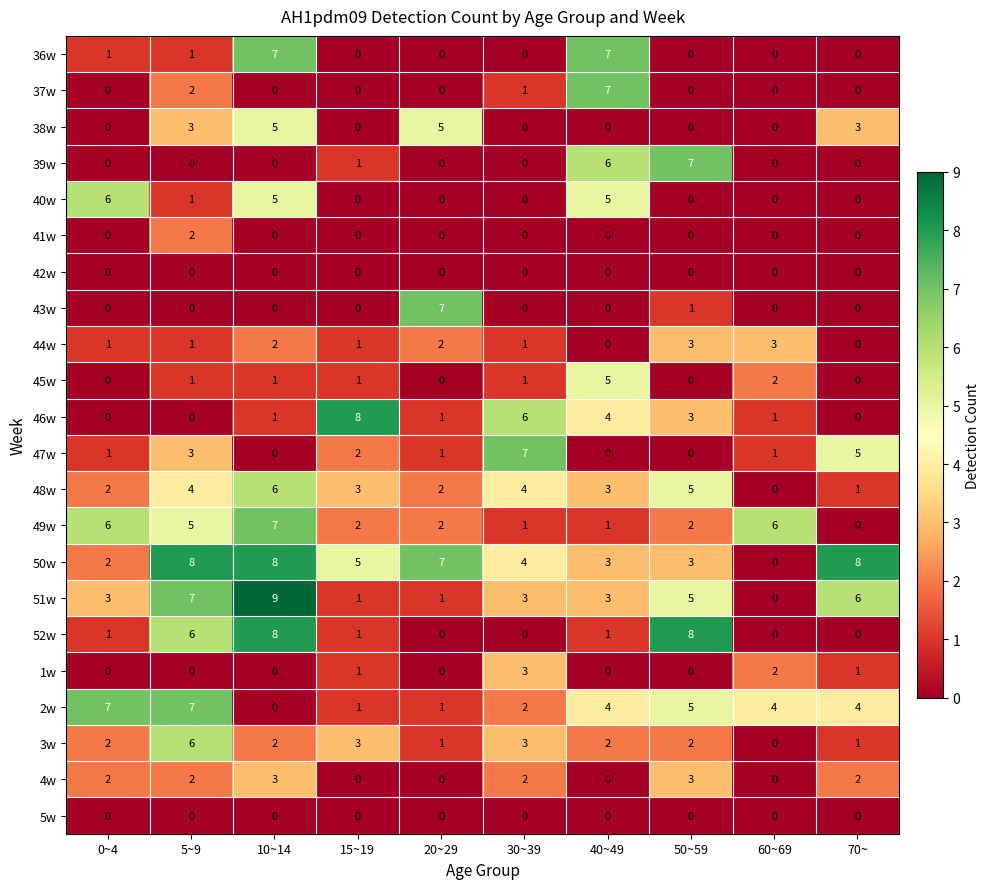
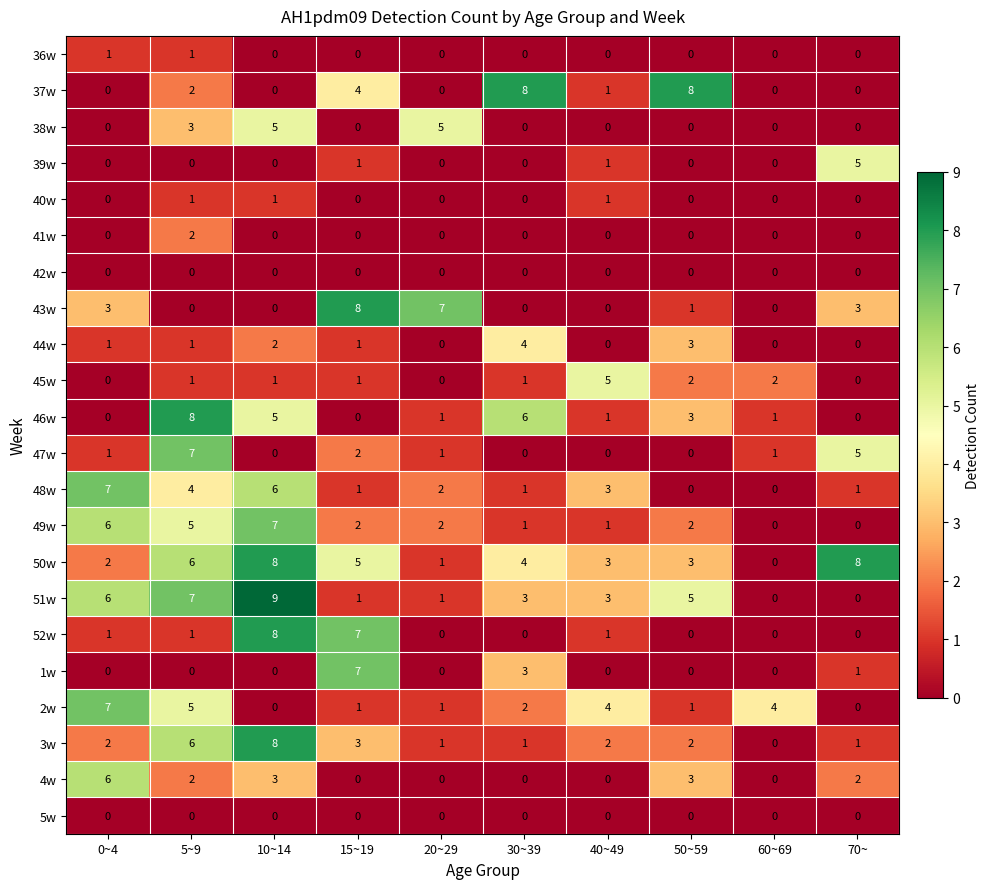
  {
    "36w": {
      "0~4": 1,
      "5~9": 1,
-     "10~14": 7,
+     "10~14": 0,
      "15~19": 0,
      "20~29": 0,
      "30~39": 0,
-     "40~49": 7,
+     "40~49": 0,
      "50~59": 0,
      "60~69": 0,
      "70~": 0
    },
    "37w": {
      "0~4": 0,
      "5~9": 2,
      "10~14": 0,
-     "15~19": 0,
+     "15~19": 4,
      "20~29": 0,
-     "30~39": 1,
-     "40~49": 7,
-     "50~59": 0,
+     "30~39": 8,
+     "40~49": 1,
+     "50~59": 8,
      "60~69": 0,
      "70~": 0
    },
    "38w": {
      "0~4": 0,
      "5~9": 3,
      "10~14": 5,
      "15~19": 0,
      "20~29": 5,
      "30~39": 0,
      "40~49": 0,
      "50~59": 0,
      "60~69": 0,
-     "70~": 3
+     "70~": 0
    },
    "39w": {
      "0~4": 0,
      "5~9": 0,
      "10~14": 0,
      "15~19": 1,
      "20~29": 0,
      "30~39": 0,
-     "40~49": 6,
-     "50~59": 7,
+     "40~49": 1,
+     "50~59": 0,
      "60~69": 0,
-     "70~": 0
+     "70~": 5
    },
    "40w": {
-     "0~4": 6,
+     "0~4": 0,
      "5~9": 1,
-     "10~14": 5,
+     "10~14": 1,
      "15~19": 0,
      "20~29": 0,
      "30~39": 0,
-     "40~49": 5,
+     "40~49": 1,
      "50~59": 0,
      "60~69": 0,
      "70~": 0
    },
    "43w": {
-     "0~4": 0,
+     "0~4": 3,
      "5~9": 0,
      "10~14": 0,
-     "15~19": 0,
+     "15~19": 8,
      "20~29": 7,
      "30~39": 0,
      "40~49": 0,
      "50~59": 1,
      "60~69": 0,
-     "70~": 0
+     "70~": 3
    },
    "44w": {
      "0~4": 1,
      "5~9": 1,
      "10~14": 2,
      "15~19": 1,
-     "20~29": 2,
-     "30~39": 1,
+     "20~29": 0,
+     "30~39": 4,
      "40~49": 0,
      "50~59": 3,
-     "60~69": 3,
+     "60~69": 0,
      "70~": 0
    },
    "45w": {
      "0~4": 0,
      "5~9": 1,
      "10~14": 1,
      "15~19": 1,
      "20~29": 0,
      "30~39": 1,
      "40~49": 5,
-     "50~59": 0,
+     "50~59": 2,
      "60~69": 2,
      "70~": 0
    },
    "46w": {
      "0~4": 0,
-     "5~9": 0,
-     "10~14": 1,
-     "15~19": 8,
+     "5~9": 8,
+     "10~14": 5,
+     "15~19": 0,
      "20~29": 1,
      "30~39": 6,
-     "40~49": 4,
+     "40~49": 1,
      "50~59": 3,
      "60~69": 1,
      "70~": 0
    },
    "47w": {
      "0~4": 1,
-     "5~9": 3,
+     "5~9": 7,
      "10~14": 0,
      "15~19": 2,
      "20~29": 1,
-     "30~39": 7,
+     "30~39": 0,
      "40~49": 0,
      "50~59": 0,
      "60~69": 1,
      "70~": 5
    },
    "48w": {
-     "0~4": 2,
+     "0~4": 7,
      "5~9": 4,
      "10~14": 6,
-     "15~19": 3,
+     "15~19": 1,
      "20~29": 2,
-     "30~39": 4,
+     "30~39": 1,
      "40~49": 3,
-     "50~59": 5,
+     "50~59": 0,
      "60~69": 0,
      "70~": 1
    },
    "49w": {
      "0~4": 6,
      "5~9": 5,
      "10~14": 7,
      "15~19": 2,
      "20~29": 2,
      "30~39": 1,
      "40~49": 1,
      "50~59": 2,
-     "60~69": 6,
+     "60~69": 0,
      "70~": 0
    },
    "50w": {
      "0~4": 2,
-     "5~9": 8,
+     "5~9": 6,
      "10~14": 8,
      "15~19": 5,
-     "20~29": 7,
+     "20~29": 1,
      "30~39": 4,
      "40~49": 3,
      "50~59": 3,
      "60~69": 0,
      "70~": 8
    },
    "51w": {
-     "0~4": 3,
+     "0~4": 6,
      "5~9": 7,
      "10~14": 9,
      "15~19": 1,
      "20~29": 1,
      "30~39": 3,
      "40~49": 3,
      "50~59": 5,
      "60~69": 0,
-     "70~": 6
+     "70~": 0
    },
    "52w": {
      "0~4": 1,
-     "5~9": 6,
+     "5~9": 1,
      "10~14": 8,
-     "15~19": 1,
+     "15~19": 7,
      "20~29": 0,
      "30~39": 0,
      "40~49": 1,
-     "50~59": 8,
+     "50~59": 0,
      "60~69": 0,
      "70~": 0
    },
    "1w": {
      "0~4": 0,
      "5~9": 0,
      "10~14": 0,
-     "15~19": 1,
+     "15~19": 7,
      "20~29": 0,
      "30~39": 3,
      "40~49": 0,
      "50~59": 0,
-     "60~69": 2,
+     "60~69": 0,
      "70~": 1
    },
    "2w": {
      "0~4": 7,
-     "5~9": 7,
+     "5~9": 5,
      "10~14": 0,
      "15~19": 1,
      "20~29": 1,
      "30~39": 2,
      "40~49": 4,
-     "50~59": 5,
+     "50~59": 1,
      "60~69": 4,
-     "70~": 4
+     "70~": 0
    },
    "3w": {
      "0~4": 2,
      "5~9": 6,
-     "10~14": 2,
+     "10~14": 8,
      "15~19": 3,
      "20~29": 1,
-     "30~39": 3,
+     "30~39": 1,
      "40~49": 2,
      "50~59": 2,
      "60~69": 0,
      "70~": 1
    },
    "4w": {
-     "0~4": 2,
+     "0~4": 6,
      "5~9": 2,
      "10~14": 3,
      "15~19": 0,
      "20~29": 0,
-     "30~39": 2,
+     "30~39": 0,
      "40~49": 0,
      "50~59": 3,
      "60~69": 0,
      "70~": 2
    }
  }
